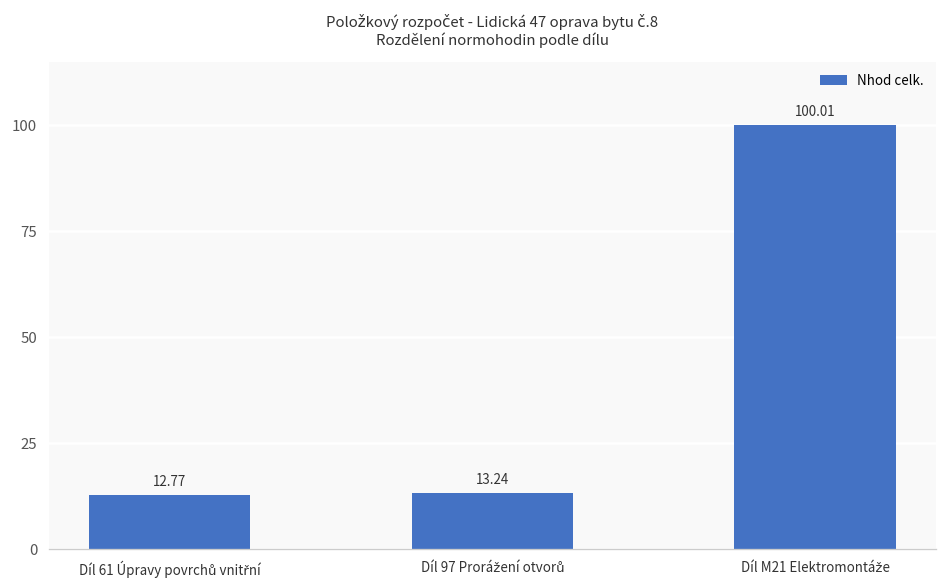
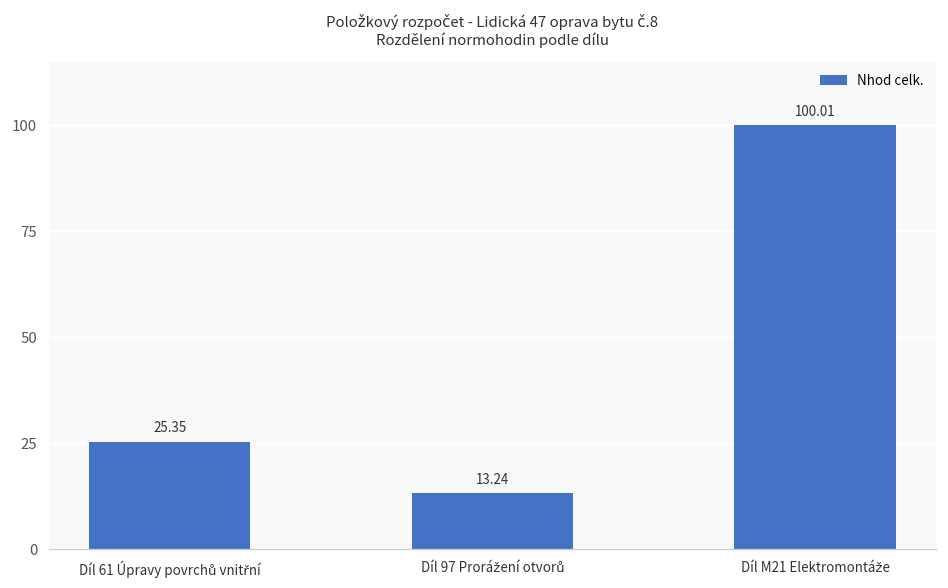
  {
-   "Díl 61 Úpravy povrchů vnitřní": 12.77,
+   "Díl 61 Úpravy povrchů vnitřní": 25.35,
    "Díl 97 Prorážení otvorů": 13.24,
    "Díl M21 Elektromontáže": 100.01
  }
